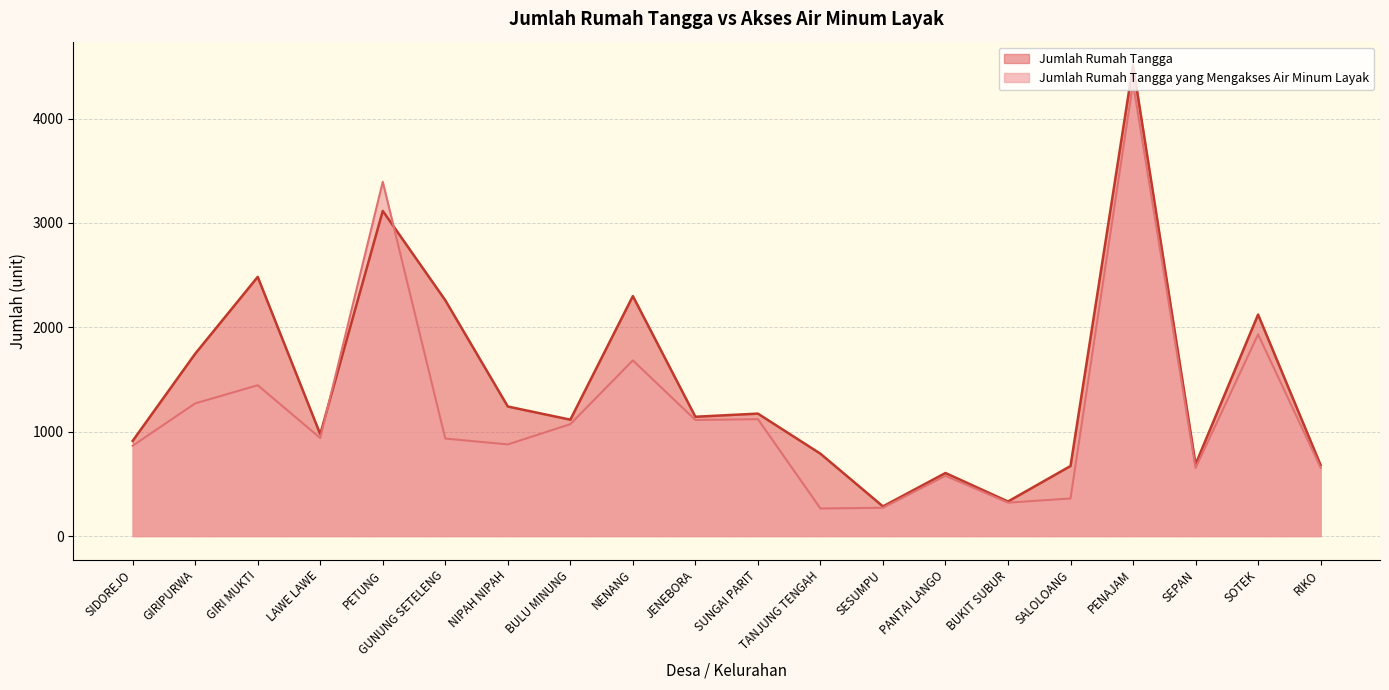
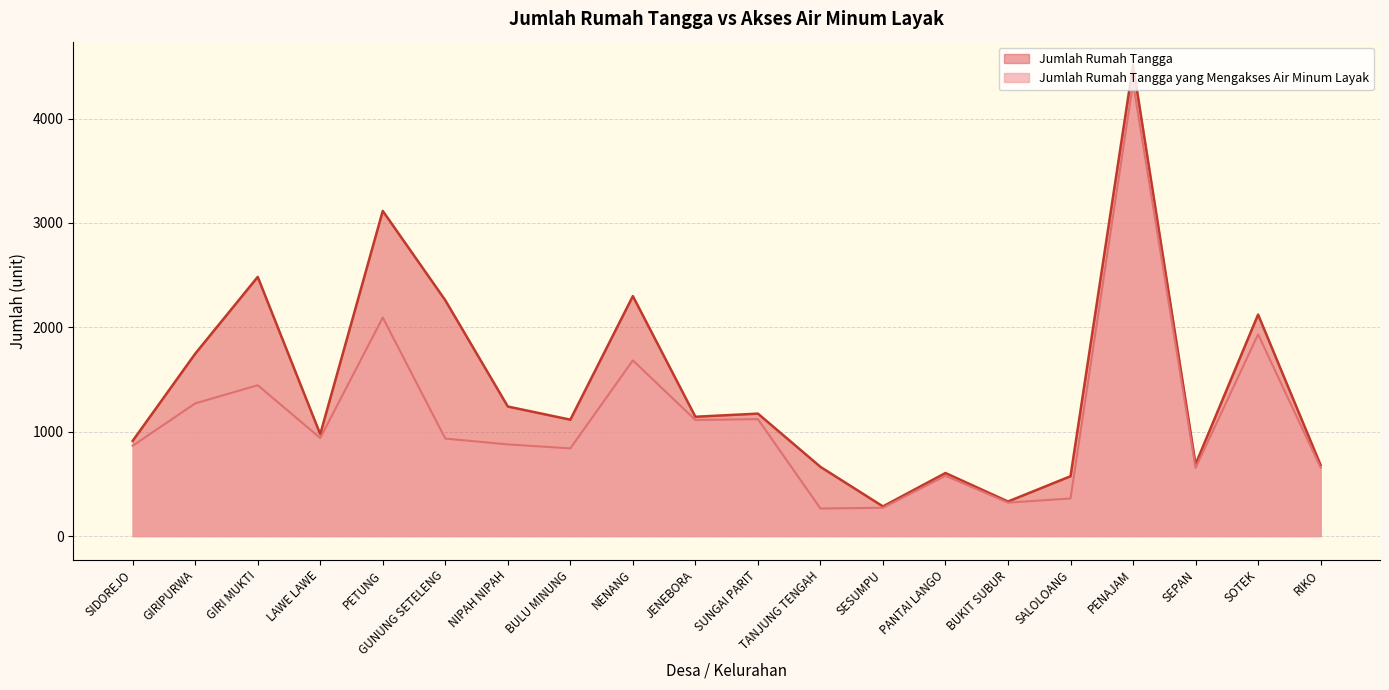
  {
    "Jumlah Rumah Tangga": {
      "SIDOREJO": 910,
      "GIRIPURWA": 1750,
      "GIRI MUKTI": 2480,
      "LAWE LAWE": 980,
      "PETUNG": 3120,
      "GUNUNG SETELENG": 2260,
      "NIPAH NIPAH": 1240,
      "BULU MINUNG": 1120,
      "NENANG": 2300,
      "JENEBORA": 1140,
      "SUNGAI PARIT": 1170,
-     "TANJUNG TENGAH": 790,
+     "TANJUNG TENGAH": 660,
      "PANTAI LANGO": 600,
-     "SALOLOANG": 670,
+     "SALOLOANG": 570,
      "SEPAN": 690,
      "SOTEK": 2120
    },
    "Jumlah Rumah Tangga yang Mengakses Air Minum Layak": {
      "SIDOREJO": 870,
      "GIRIPURWA": 1270,
      "GIRI MUKTI": 1450,
      "LAWE LAWE": 940,
-     "PETUNG": 3390,
+     "PETUNG": 2090,
      "GUNUNG SETELENG": 930,
      "NIPAH NIPAH": 880,
-     "BULU MINUNG": 1070,
+     "BULU MINUNG": 840,
      "NENANG": 1680,
      "JENEBORA": 1110,
      "SUNGAI PARIT": 1120,
      "TANJUNG TENGAH": 260,
      "PANTAI LANGO": 580,
      "SALOLOANG": 360,
      "SEPAN": 650,
      "SOTEK": 1930
    }
  }
